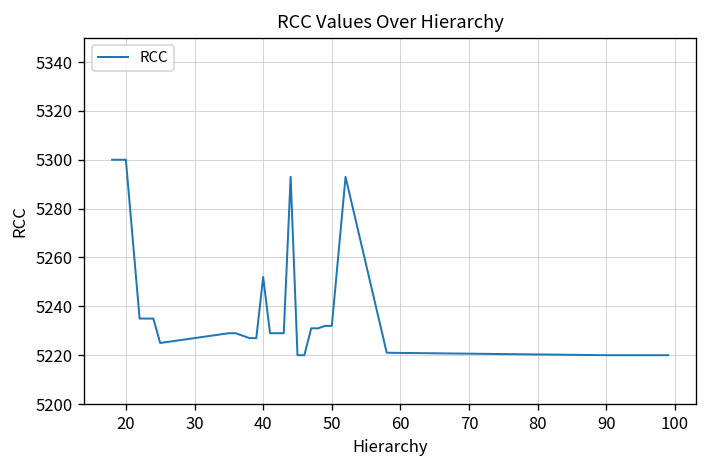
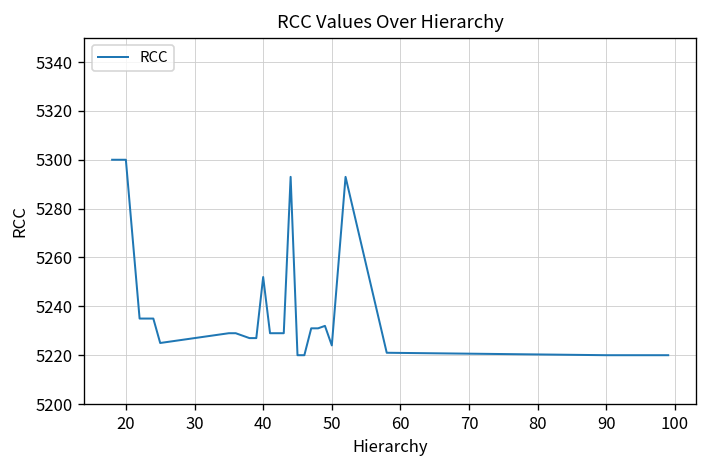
  {
    "20": 5300,
    "40": 5252,
-   "50": 5232,
+   "50": 5224,
    "90": 5220
  }
